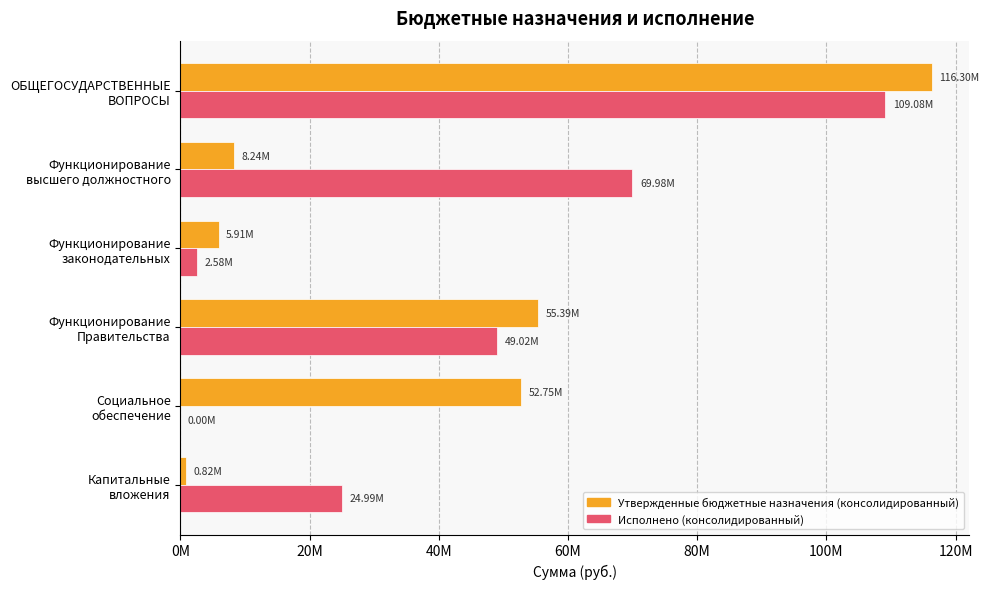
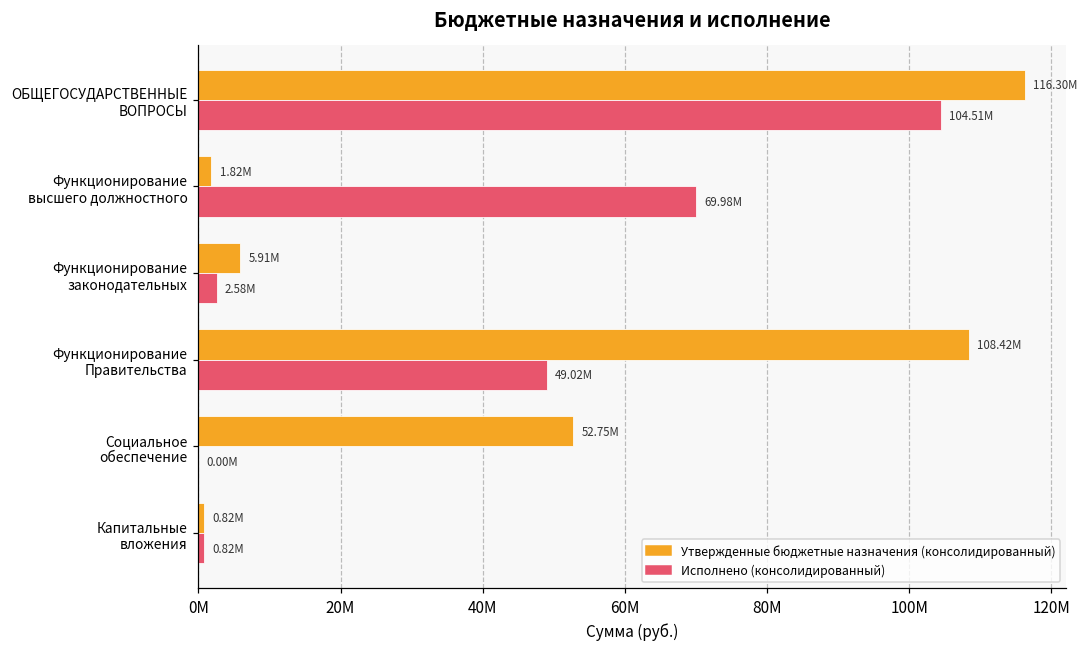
  {
    "Утвержденные бюджетные назначения (консолидированный)": {
      "ОБЩЕГОСУДАРСТВЕННЫЕ ВОПРОСЫ": "116.30M",
-     "Функционирование высшего должностного": "8.24M",
+     "Функционирование высшего должностного": "1.82M",
      "Функционирование законодательных": "5.91M",
-     "Функционирование Правительства": "55.39M",
+     "Функционирование Правительства": "108.42M",
      "Социальное обеспечение": "52.75M",
      "Капитальные вложения": "0.82M"
    },
    "Исполнено (консолидированный)": {
-     "ОБЩЕГОСУДАРСТВЕННЫЕ ВОПРОСЫ": "109.08M",
+     "ОБЩЕГОСУДАРСТВЕННЫЕ ВОПРОСЫ": "104.51M",
      "Функционирование высшего должностного": "69.98M",
      "Функционирование законодательных": "2.58M",
      "Функционирование Правительства": "49.02M",
      "Социальное обеспечение": "0.00M",
-     "Капитальные вложения": "24.99M"
+     "Капитальные вложения": "0.82M"
    }
  }
